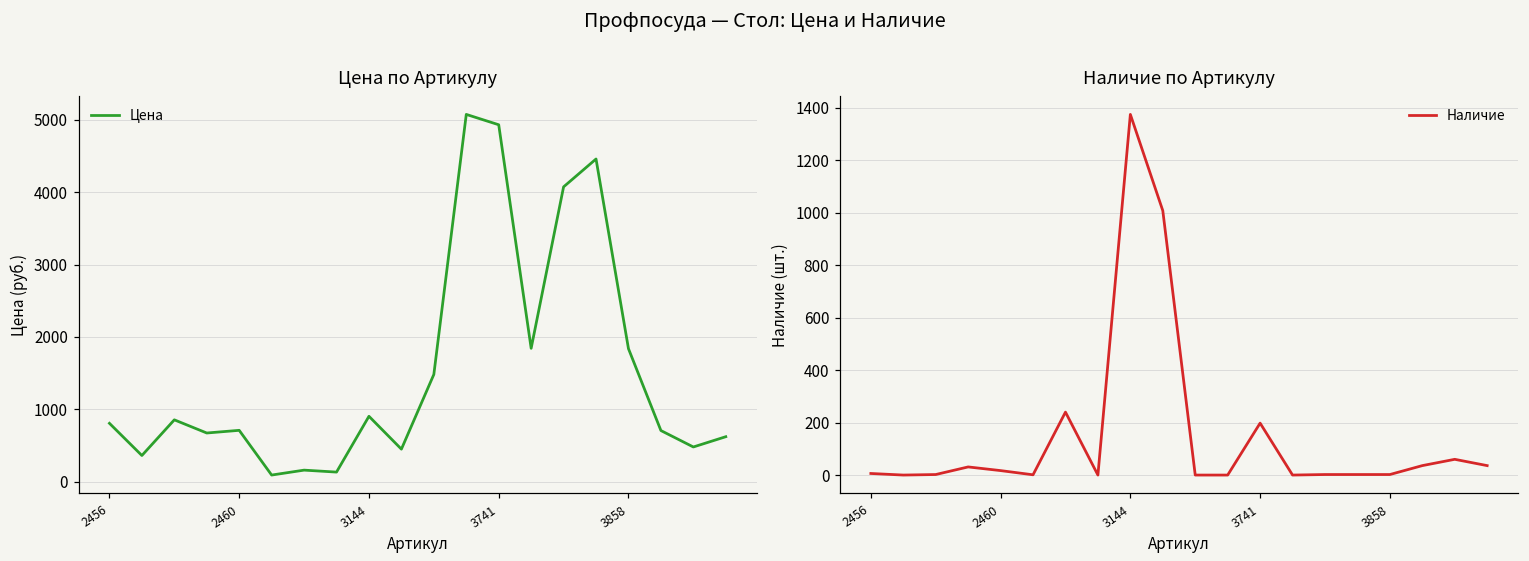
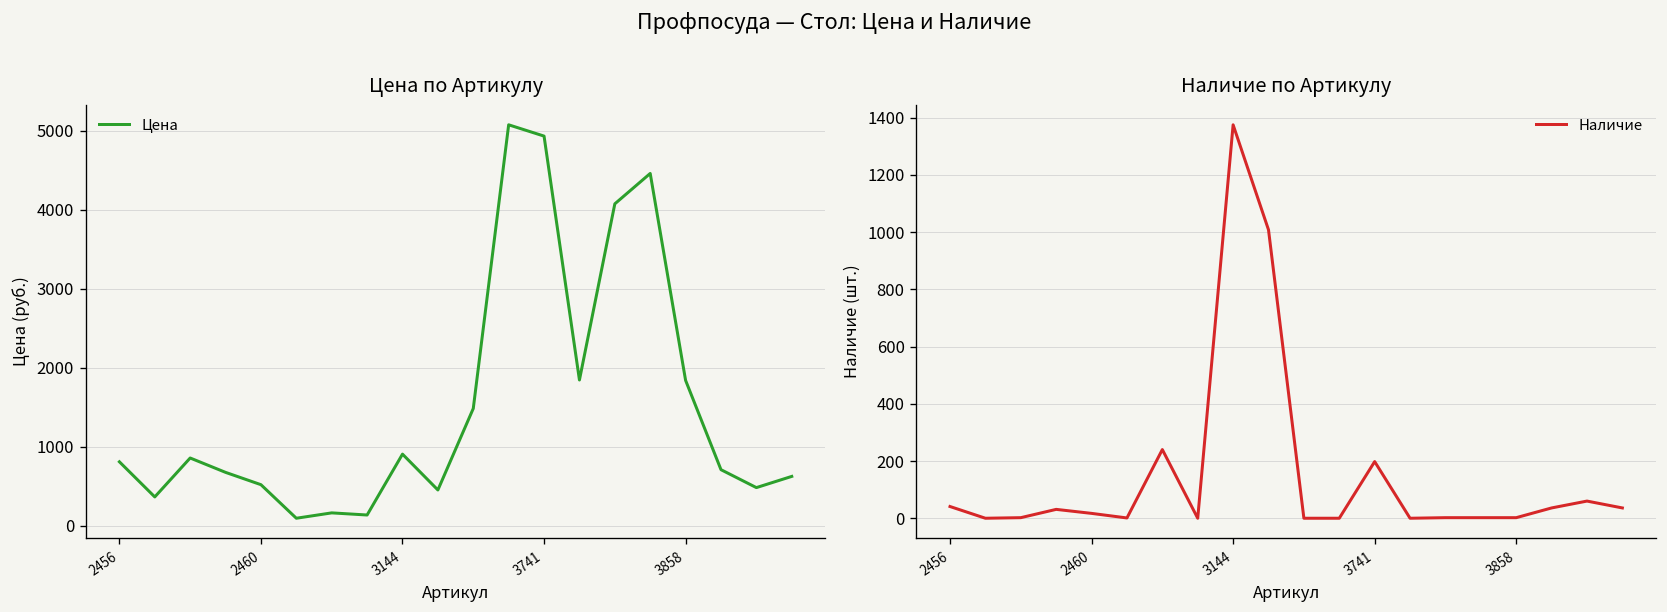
  {
    "Цена по Артикулу": {
      "2456": 800,
-     "2460": 700,
+     "2460": 500,
      "3144": 900,
      "3741": 4900,
      "3858": 1800
    },
    "Наличие по Артикулу": {
-     "2456": 10,
+     "2456": 40,
      "2460": 20,
      "3144": 1380,
      "3741": 200,
      "3858": 0
    }
  }
